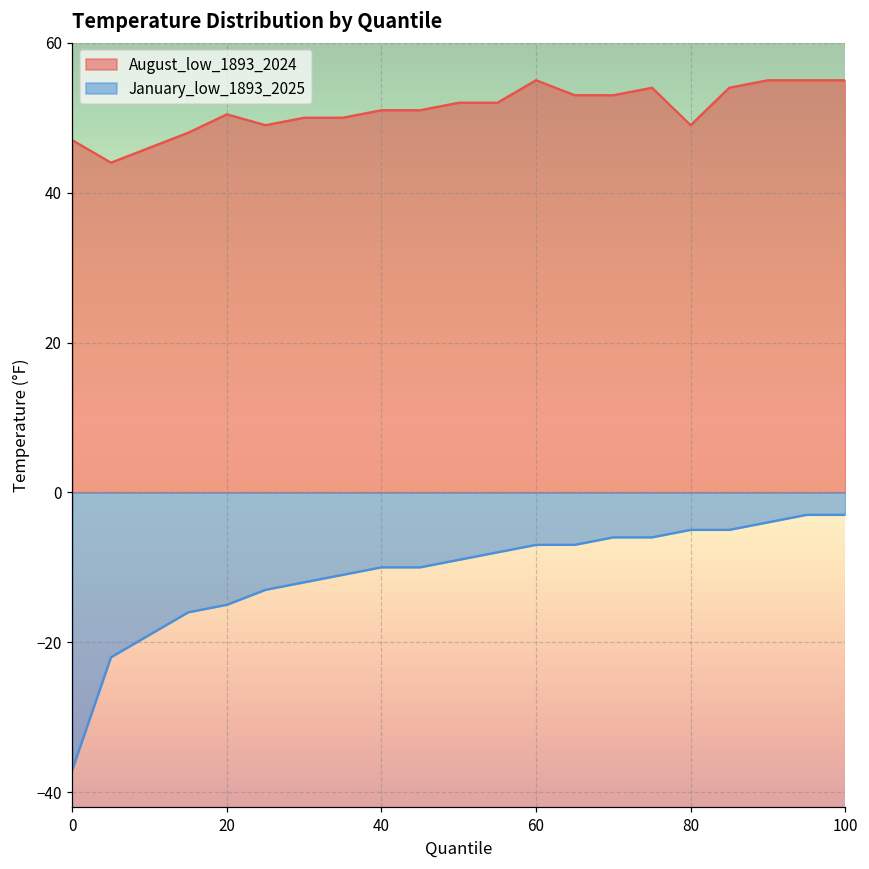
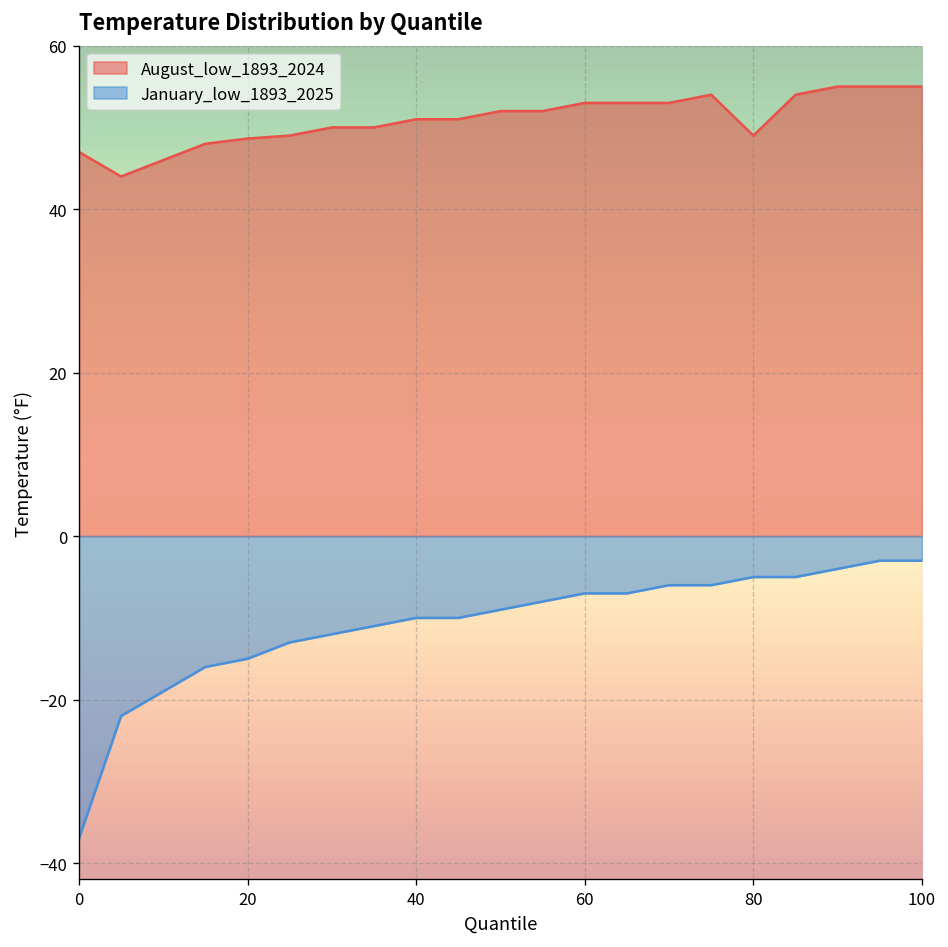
  {
    "August_low_1893_2024": {
      "0": 47,
-     "20": 50,
+     "20": 49,
      "40": 51,
-     "60": 55,
+     "60": 53,
      "80": 49,
      "100": 55
    }
  }
